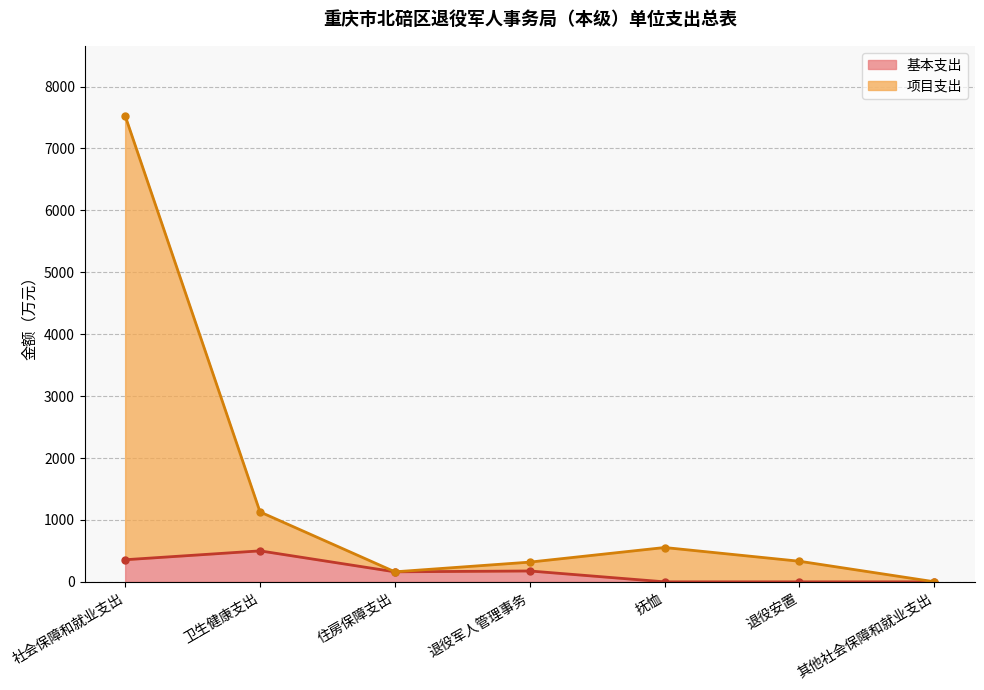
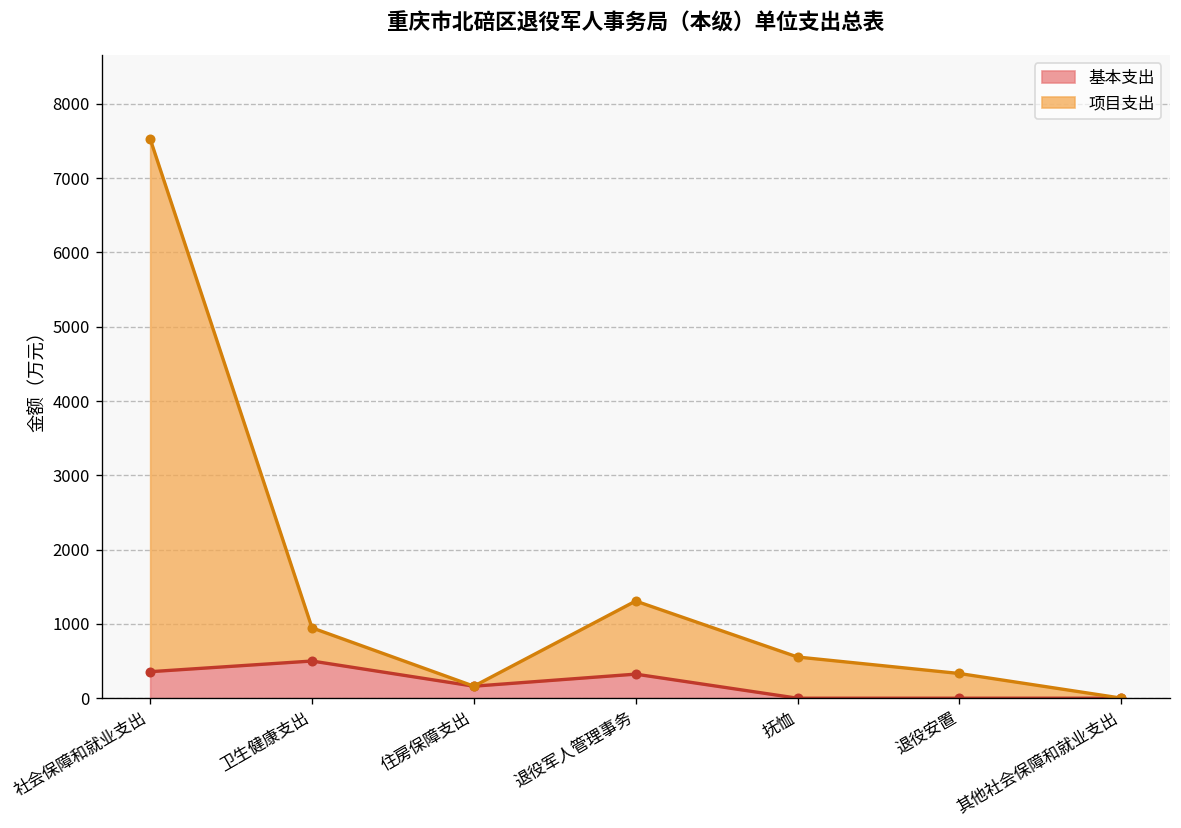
  {
    "基本支出": {
      "社会保障和就业支出": 400,
      "卫生健康支出": 500,
-     "退役军人管理事务": 200,
+     "退役军人管理事务": 300,
      "抚恤": 0,
      "退役安置": 0
    },
    "项目支出": {
      "社会保障和就业支出": 7200,
-     "卫生健康支出": 600,
-     "退役军人管理事务": 100,
+     "卫生健康支出": 400,
+     "退役军人管理事务": 1000,
      "抚恤": 600,
      "退役安置": 300
    }
  }
